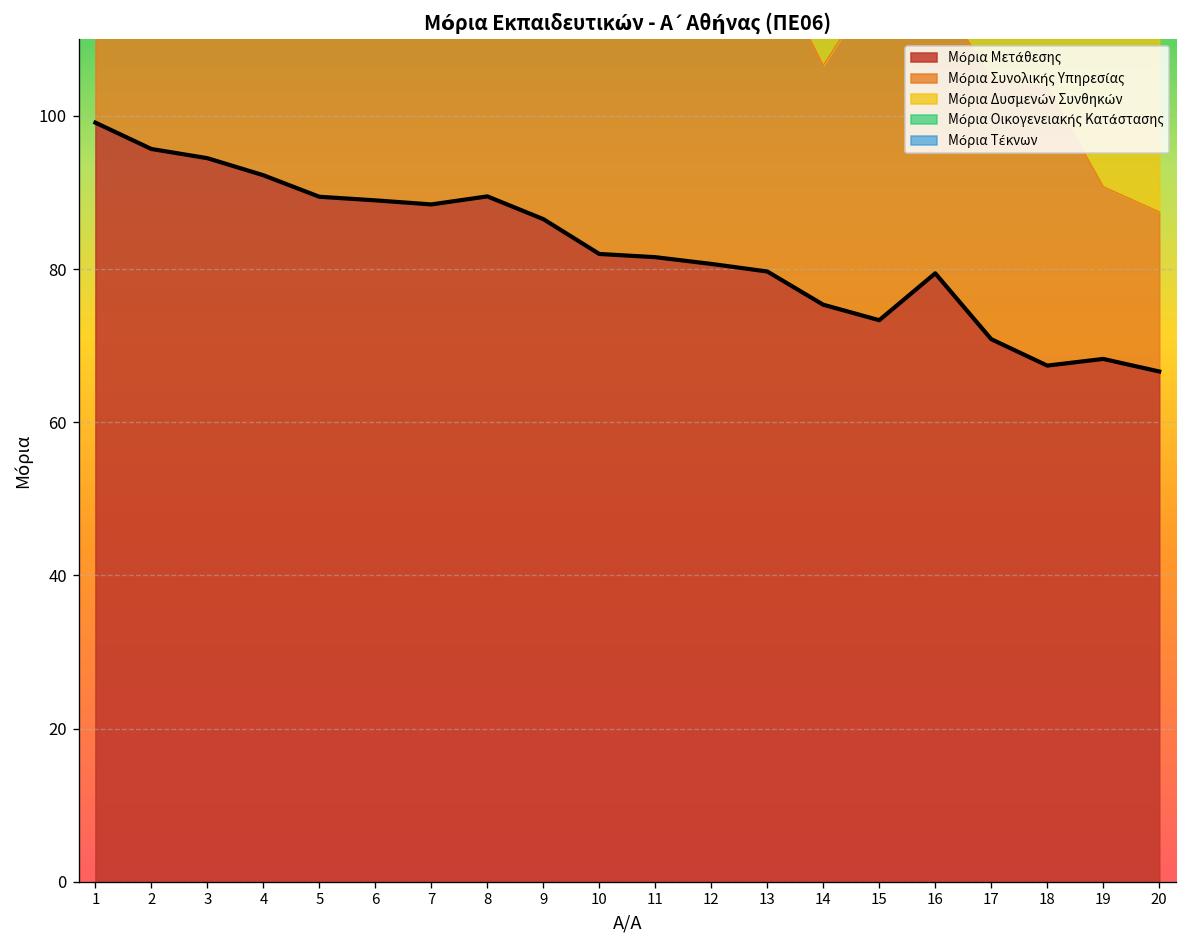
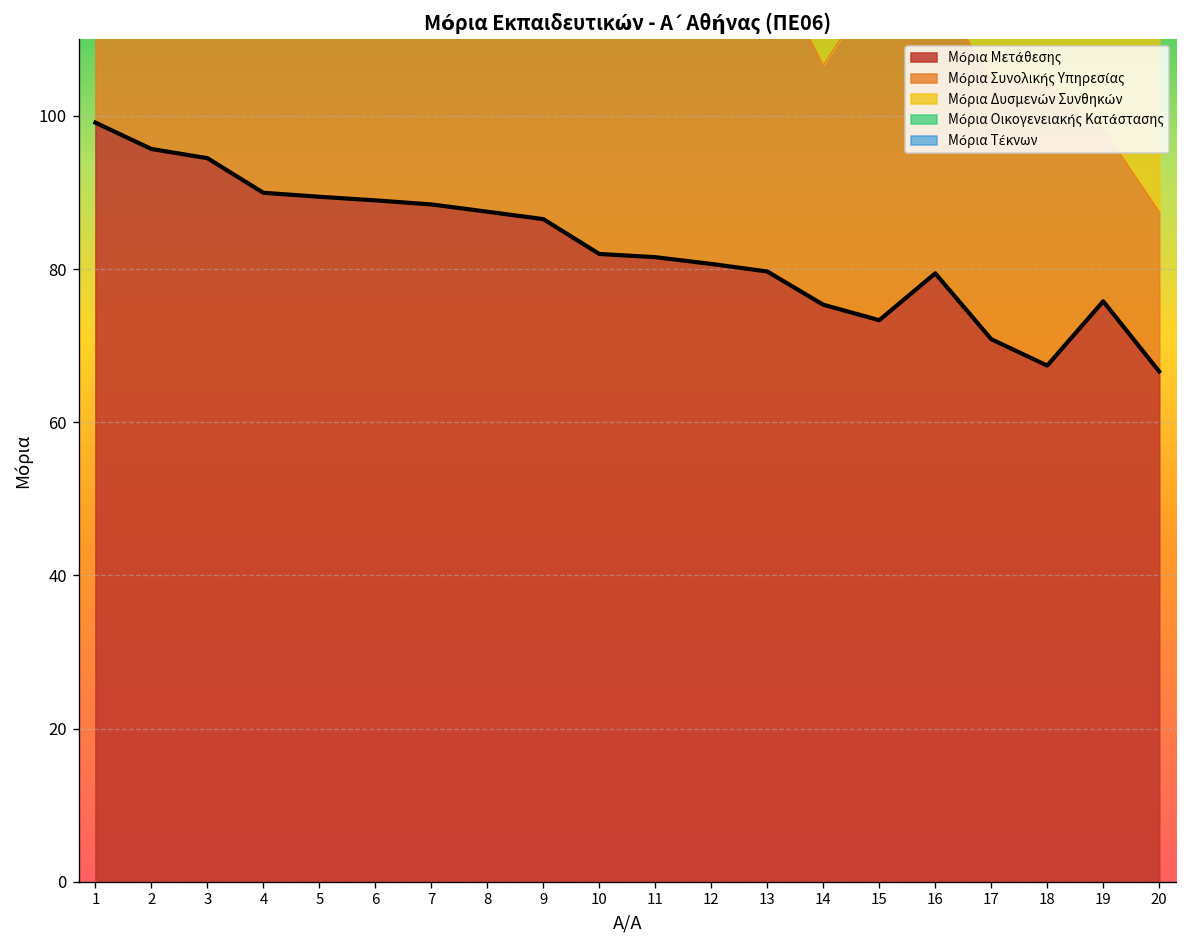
  {
    "Μόρια Μετάθεσης": {
      "1": 99,
      "2": 96,
      "3": 94,
-     "4": 92,
+     "4": 90,
      "5": 89,
      "6": 89,
      "7": 88,
-     "8": 90,
+     "8": 88,
      "9": 87,
      "10": 82,
      "11": 82,
      "12": 81,
      "13": 80,
      "14": 75,
      "15": 73,
      "16": 79,
      "17": 71,
      "18": 67,
-     "19": 68,
+     "19": 76,
      "20": 67
    },
    "Μόρια Συνολικής Υπηρεσίας": {
      "14": 31,
      "20": 21
    }
  }
